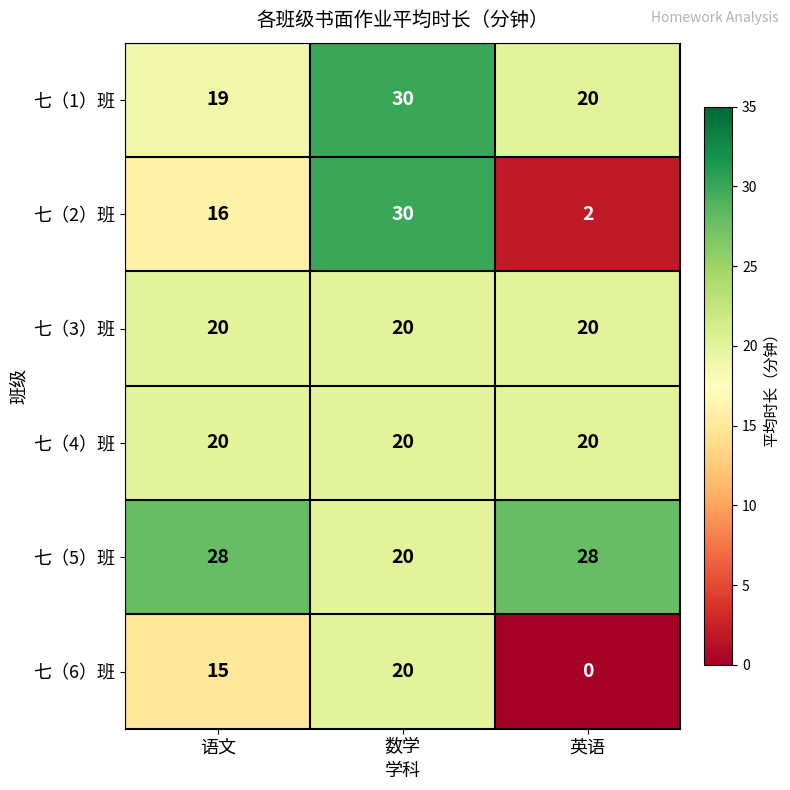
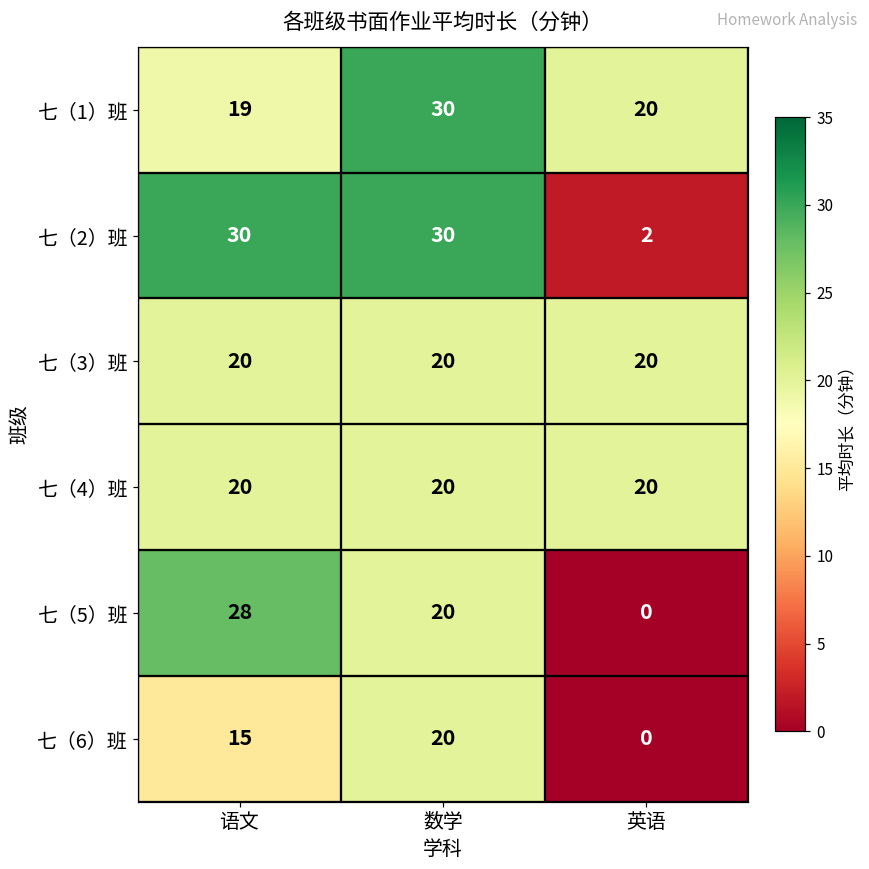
  {
    "七（1）班": {
      "语文": 19,
      "数学": 30,
      "英语": 20
    },
    "七（2）班": {
-     "语文": 16,
+     "语文": 30,
      "数学": 30,
      "英语": 2
    },
    "七（3）班": {
      "语文": 20,
      "数学": 20,
      "英语": 20
    },
    "七（4）班": {
      "语文": 20,
      "数学": 20,
      "英语": 20
    },
    "七（5）班": {
      "语文": 28,
      "数学": 20,
-     "英语": 28
+     "英语": 0
    },
    "七（6）班": {
      "语文": 15,
      "数学": 20,
      "英语": 0
    }
  }
